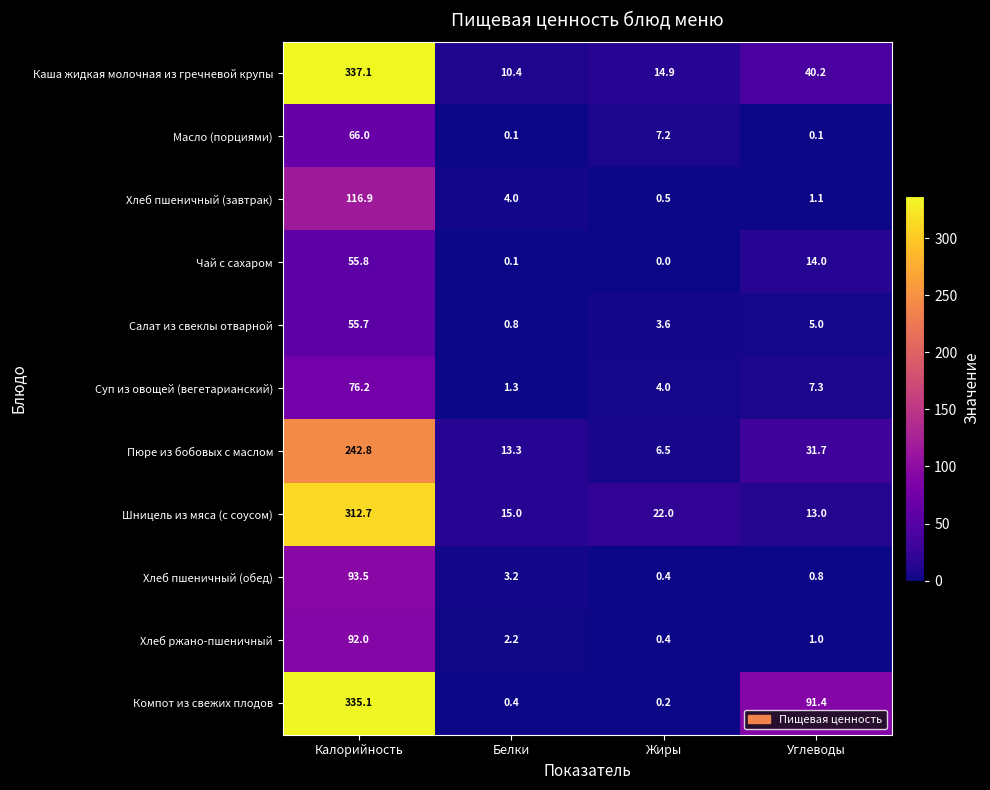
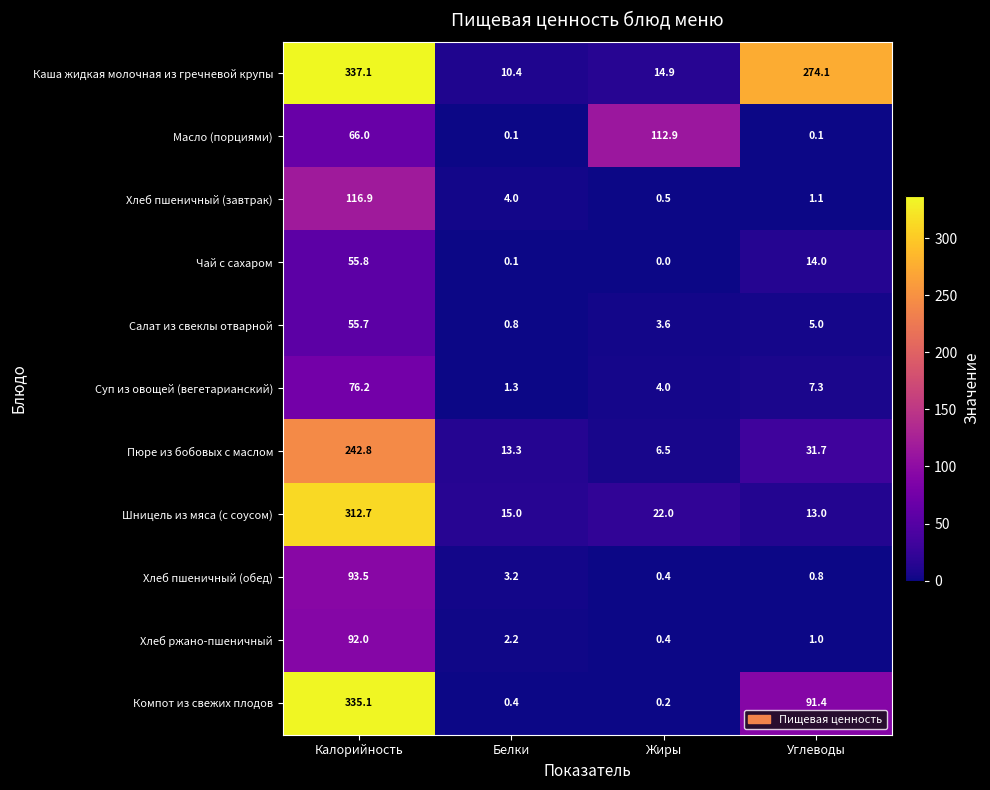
  {
    "Каша жидкая молочная из гречневой крупы": {
      "Калорийность": 337.1,
      "Белки": 10.4,
      "Жиры": 14.9,
-     "Углеводы": 40.2
+     "Углеводы": 274.1
    },
    "Масло (порциями)": {
      "Калорийность": 66.0,
      "Белки": 0.1,
-     "Жиры": 7.2,
+     "Жиры": 112.9,
      "Углеводы": 0.1
    },
    "Хлеб пшеничный (завтрак)": {
      "Калорийность": 116.9,
      "Белки": 4.0,
      "Жиры": 0.5,
      "Углеводы": 1.1
    },
    "Чай с сахаром": {
      "Калорийность": 55.8,
      "Белки": 0.1,
      "Жиры": 0.0,
      "Углеводы": 14.0
    },
    "Салат из свеклы отварной": {
      "Калорийность": 55.7,
      "Белки": 0.8,
      "Жиры": 3.6,
      "Углеводы": 5.0
    },
    "Суп из овощей (вегетарианский)": {
      "Калорийность": 76.2,
      "Белки": 1.3,
      "Жиры": 4.0,
      "Углеводы": 7.3
    },
    "Пюре из бобовых с маслом": {
      "Калорийность": 242.8,
      "Белки": 13.3,
      "Жиры": 6.5,
      "Углеводы": 31.7
    },
    "Шницель из мяса (с соусом)": {
      "Калорийность": 312.7,
      "Белки": 15.0,
      "Жиры": 22.0,
      "Углеводы": 13.0
    },
    "Хлеб пшеничный (обед)": {
      "Калорийность": 93.5,
      "Белки": 3.2,
      "Жиры": 0.4,
      "Углеводы": 0.8
    },
    "Хлеб ржано-пшеничный": {
      "Калорийность": 92.0,
      "Белки": 2.2,
      "Жиры": 0.4,
      "Углеводы": 1.0
    },
    "Компот из свежих плодов": {
      "Калорийность": 335.1,
      "Белки": 0.4,
      "Жиры": 0.2,
      "Углеводы": 91.4
    }
  }
